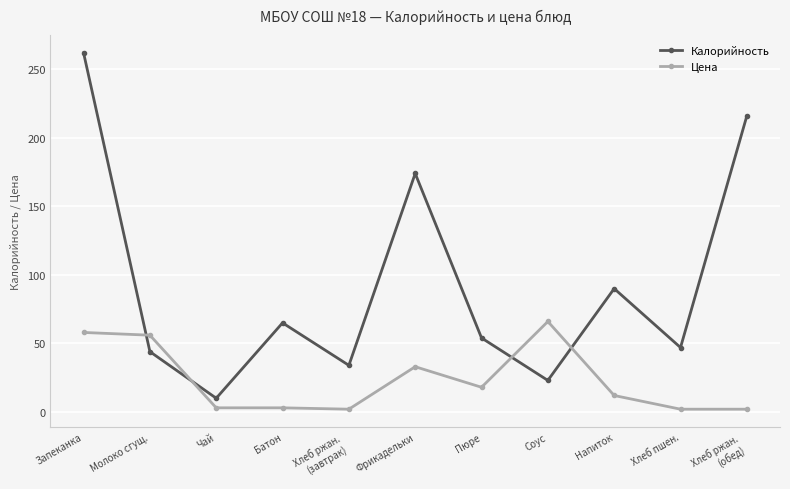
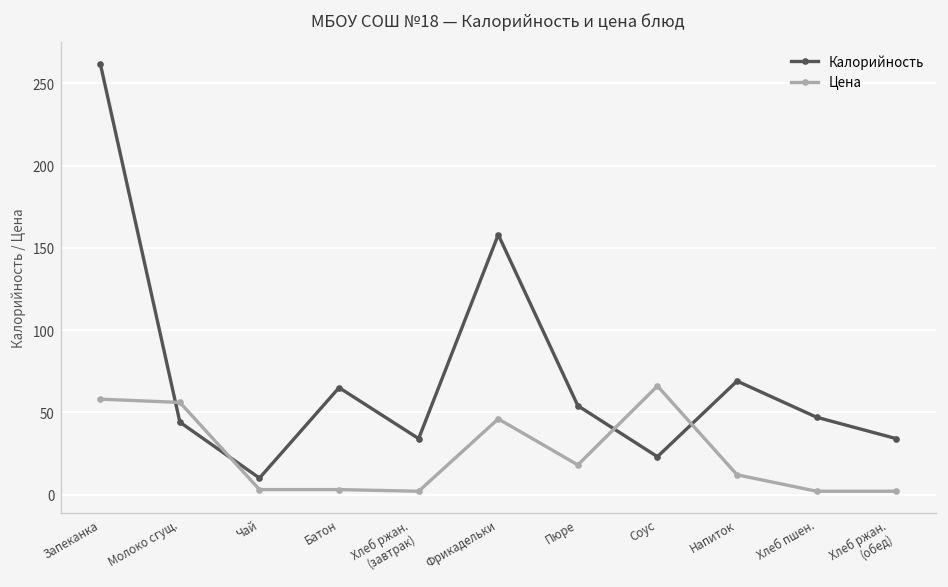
  {
    "Калорийность": {
      "Запеканка": 262,
      "Молоко сгущ.": 44,
      "Чай": 10,
      "Батон": 65,
      "Хлеб ржан. (завтрак)": 34,
-     "Фрикадельки": 174,
+     "Фрикадельки": 158,
      "Пюре": 54,
      "Соус": 23,
-     "Напиток": 90,
+     "Напиток": 69,
      "Хлеб пшен.": 47,
-     "Хлеб ржан. (обед)": 216
+     "Хлеб ржан. (обед)": 34
    },
    "Цена": {
      "Запеканка": 58,
      "Молоко сгущ.": 56,
      "Чай": 3,
      "Батон": 3,
      "Хлеб ржан. (завтрак)": 2,
-     "Фрикадельки": 33,
+     "Фрикадельки": 46,
      "Пюре": 18,
      "Соус": 66,
      "Напиток": 12,
      "Хлеб пшен.": 2,
      "Хлеб ржан. (обед)": 2
    }
  }
